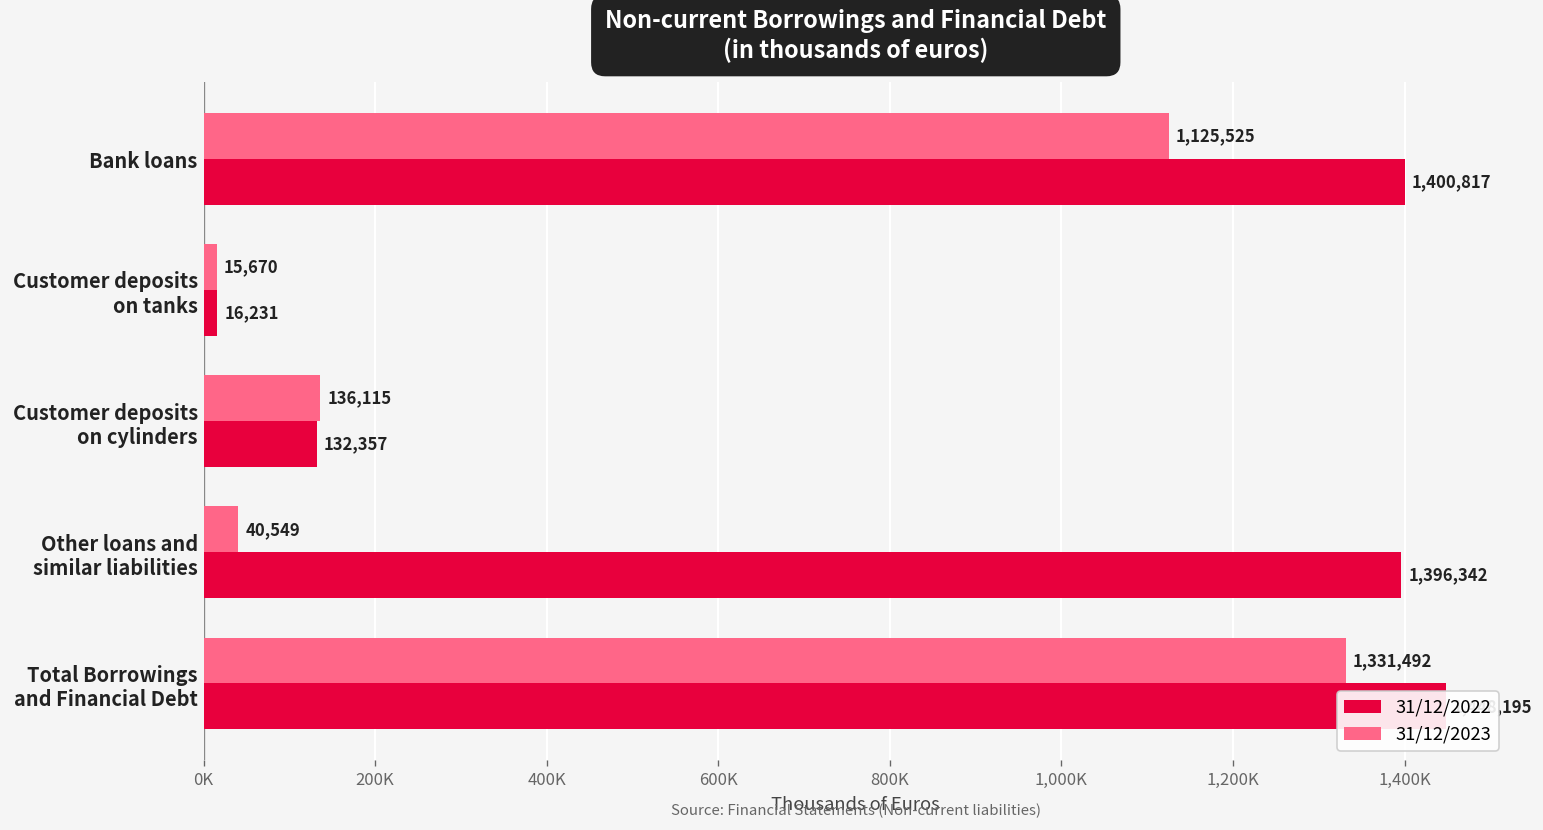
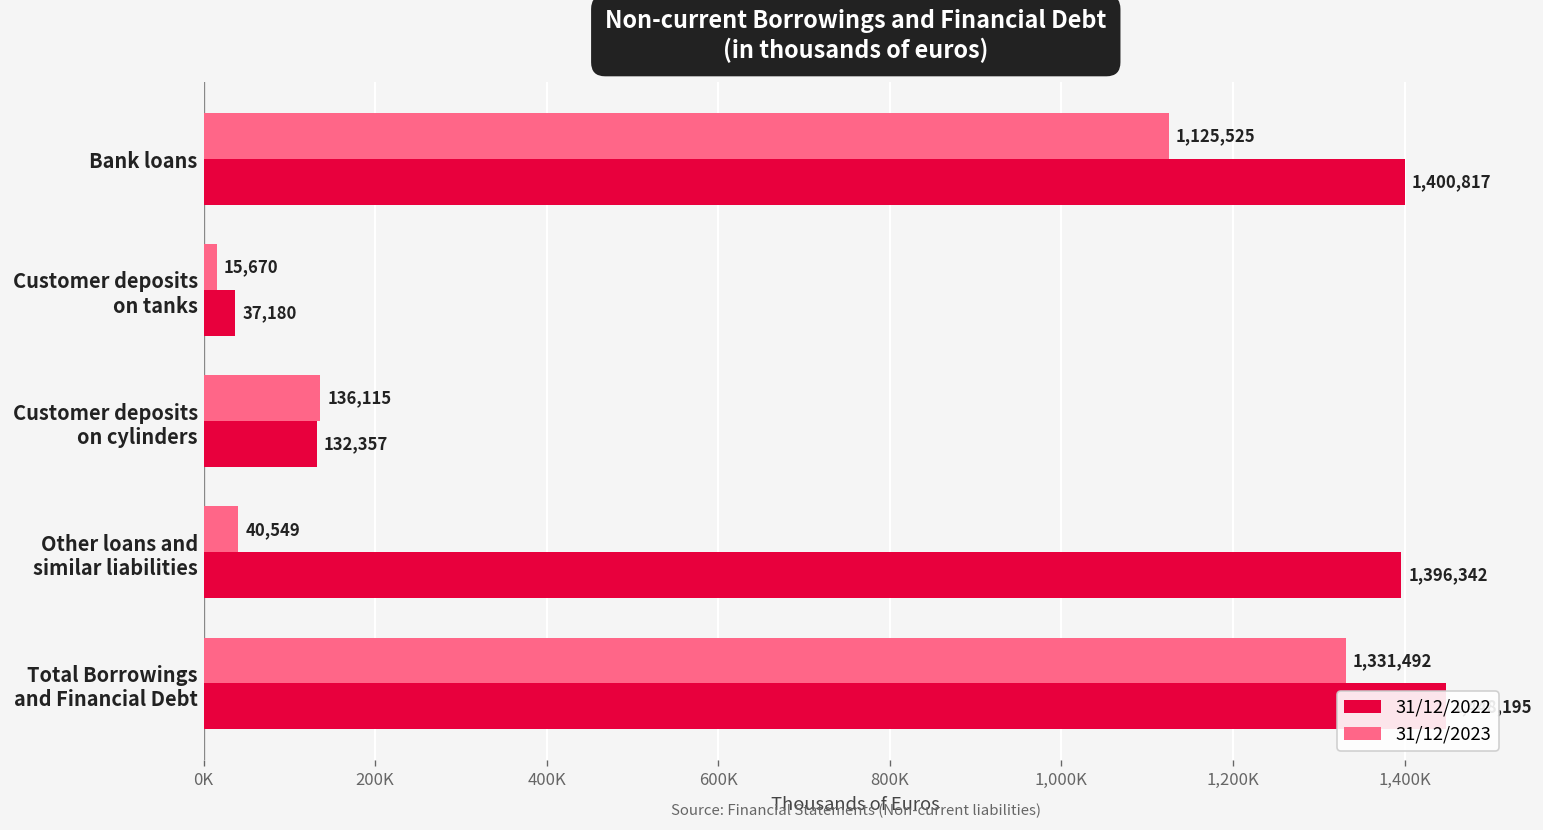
  {
    "31/12/2022": {
      "Bank loans": "1,400,817",
-     "Customer deposits on tanks": "16,231",
+     "Customer deposits on tanks": "37,180",
      "Customer deposits on cylinders": "132,357",
      "Other loans and similar liabilities": "1,396,342"
    },
    "31/12/2023": {
      "Bank loans": "1,125,525",
      "Customer deposits on tanks": "15,670",
      "Customer deposits on cylinders": "136,115",
      "Other loans and similar liabilities": "40,549",
      "Total Borrowings and Financial Debt": "1,331,492"
    }
  }
